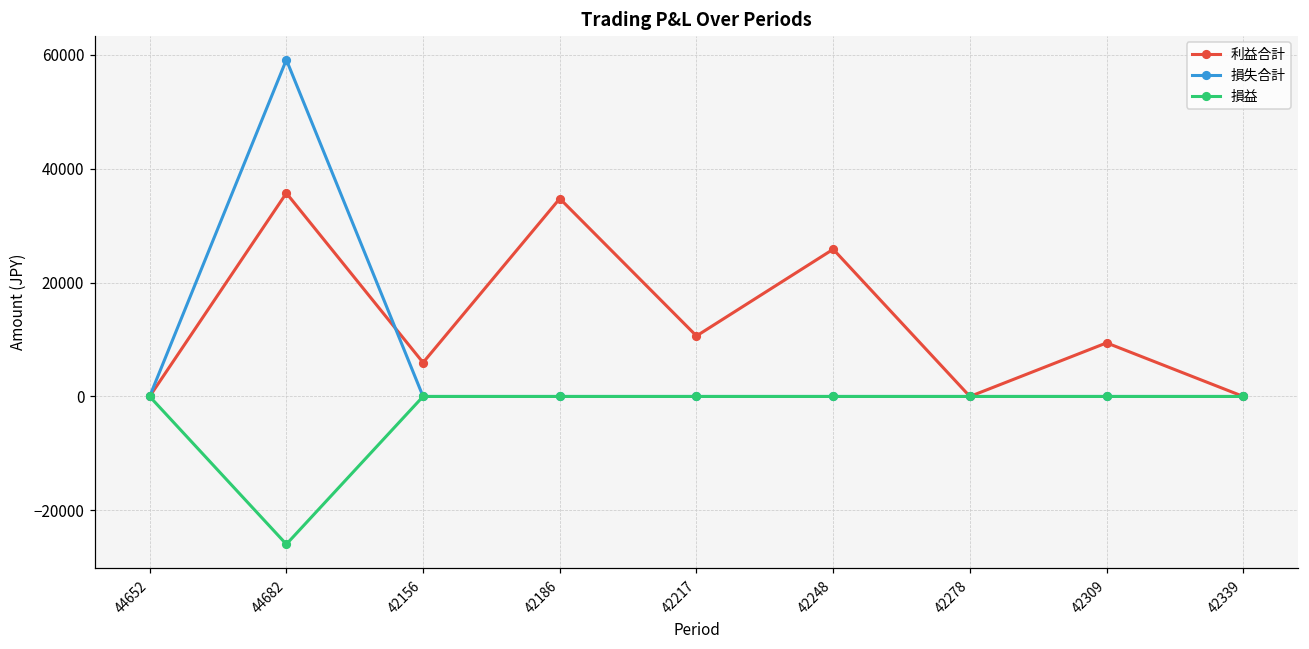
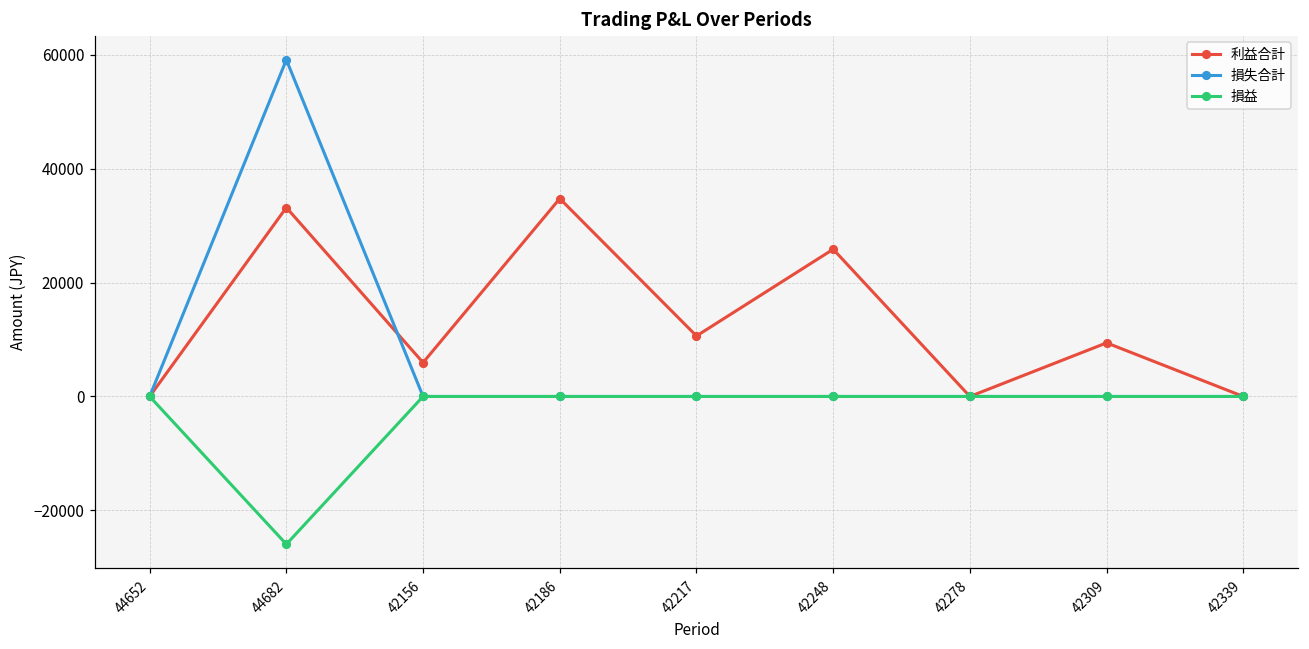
  {
    "利益合計": {
-     "44682": 36000,
+     "44682": 33000,
      "42156": 6000,
      "42186": 35000,
      "42217": 11000,
      "42248": 26000,
      "42309": 9000
    },
    "損失合計": {
      "44682": 59000
    },
    "損益": {
      "44682": -26000
    }
  }
